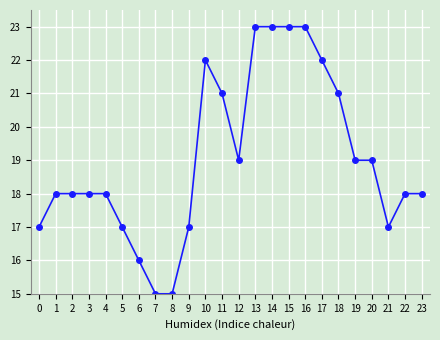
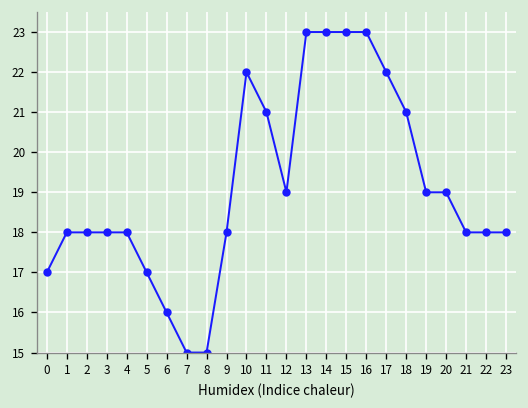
  {
    "0": 17,
    "1": 18,
    "2": 18,
    "3": 18,
    "4": 18,
    "5": 17,
    "6": 16,
    "7": 15,
    "8": 15,
-   "9": 17,
+   "9": 18,
    "10": 22,
    "11": 21,
    "12": 19,
    "13": 23,
    "14": 23,
    "15": 23,
    "16": 23,
    "17": 22,
    "18": 21,
    "19": 19,
    "20": 19,
-   "21": 17,
+   "21": 18,
    "22": 18,
    "23": 18
  }
